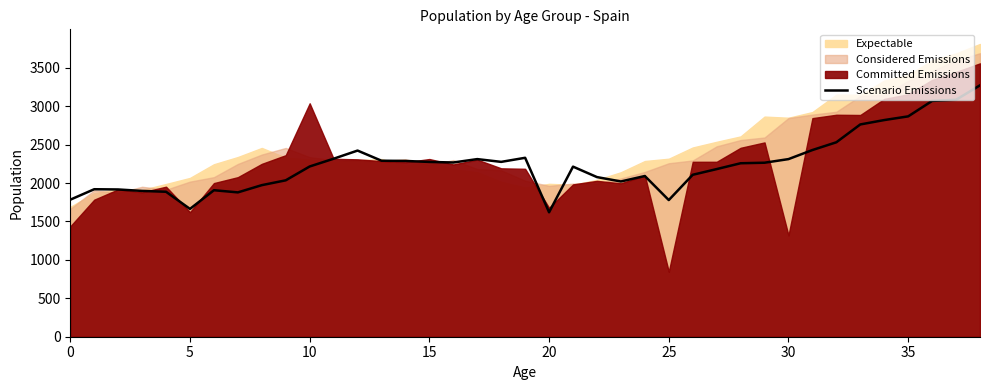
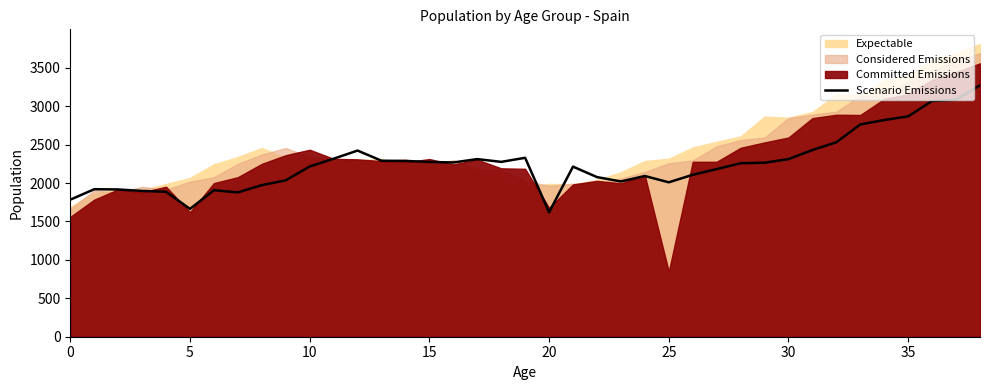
  {
    "Scenario Emissions": {
      "0": 1800,
      "5": 1700,
      "10": 2200,
      "20": 1600,
-     "25": 1800,
+     "25": 2000,
      "30": 2300,
      "35": 2900
    },
    "Committed Emissions": {
-     "0": 1400,
+     "0": 1600,
      "5": 1600,
-     "10": 3000,
+     "10": 2400,
      "15": 2300,
      "20": 1700,
      "25": 800,
-     "30": 1300
+     "30": 2600
    }
  }
